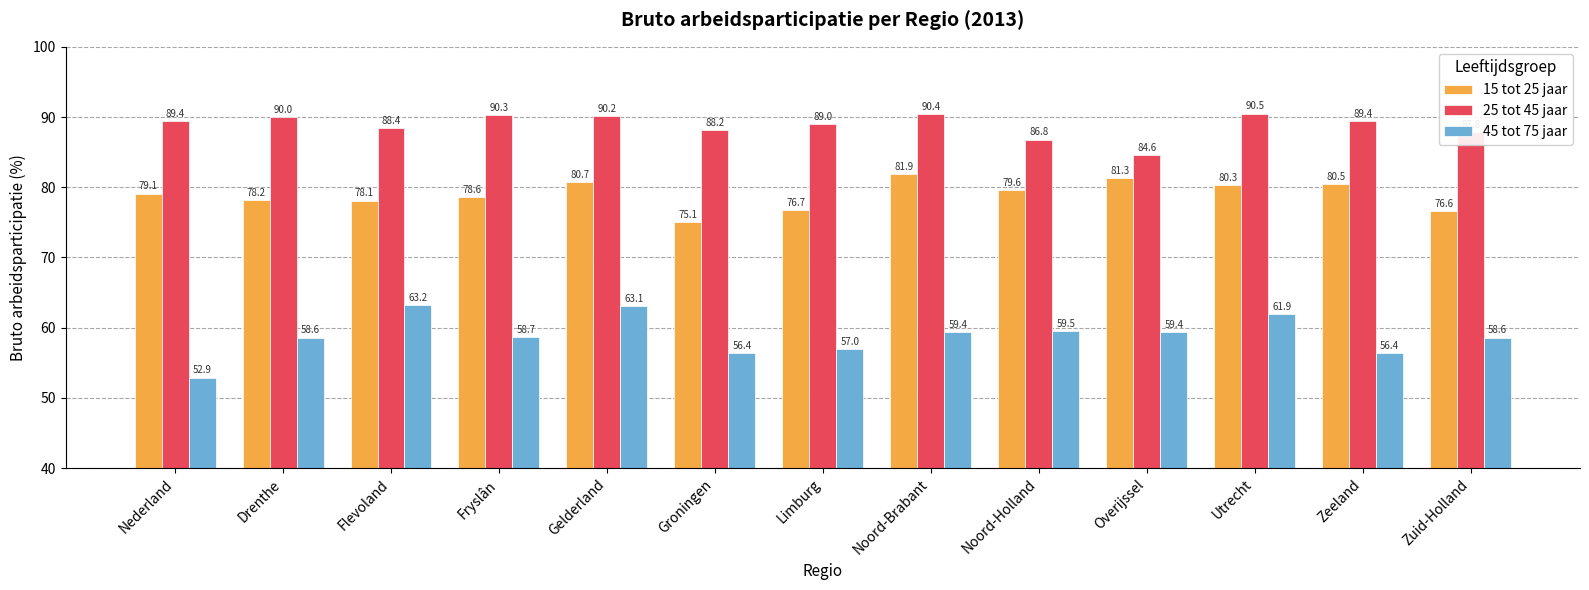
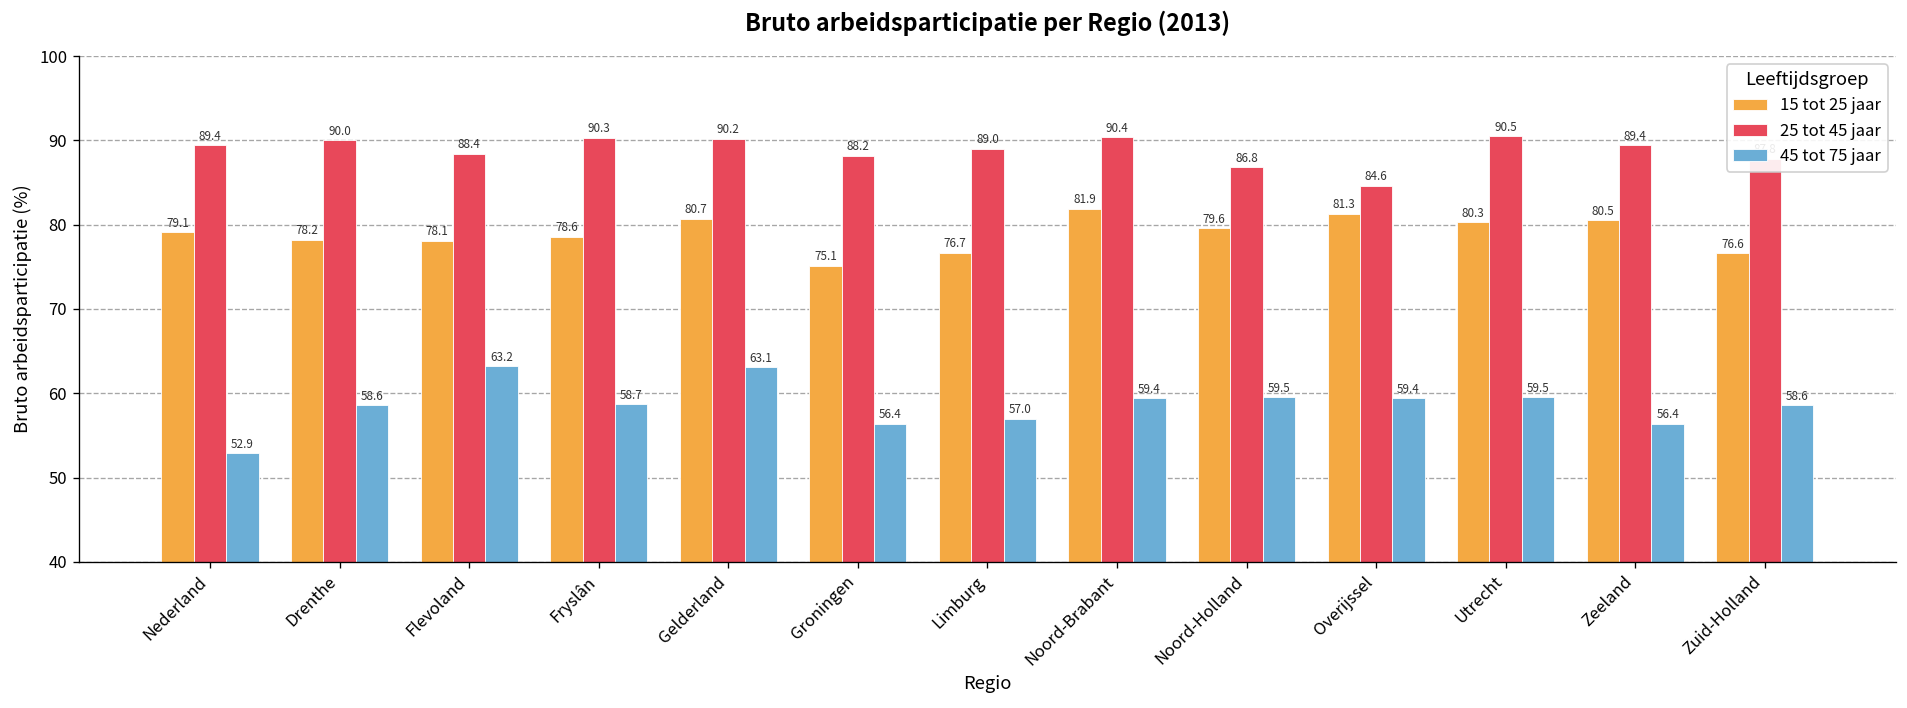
  {
    "15 tot 25 jaar": {
      "Nederland": 79.1,
      "Drenthe": 78.2,
      "Flevoland": 78.1,
      "Fryslân": 78.6,
      "Gelderland": 80.7,
      "Groningen": 75.1,
      "Limburg": 76.7,
      "Noord-Brabant": 81.9,
      "Noord-Holland": 79.6,
      "Overijssel": 81.3,
      "Utrecht": 80.3,
      "Zeeland": 80.5,
      "Zuid-Holland": 76.6
    },
    "25 tot 45 jaar": {
      "Nederland": 89.4,
      "Drenthe": 90.0,
      "Flevoland": 88.4,
      "Fryslân": 90.3,
      "Gelderland": 90.2,
      "Groningen": 88.2,
      "Limburg": 89.0,
      "Noord-Brabant": 90.4,
      "Noord-Holland": 86.8,
      "Overijssel": 84.6,
      "Utrecht": 90.5,
      "Zeeland": 89.4
    },
    "45 tot 75 jaar": {
      "Nederland": 52.9,
      "Drenthe": 58.6,
      "Flevoland": 63.2,
      "Fryslân": 58.7,
      "Gelderland": 63.1,
      "Groningen": 56.4,
      "Limburg": 57.0,
      "Noord-Brabant": 59.4,
      "Noord-Holland": 59.5,
      "Overijssel": 59.4,
-     "Utrecht": 61.9,
+     "Utrecht": 59.5,
      "Zeeland": 56.4,
      "Zuid-Holland": 58.6
    }
  }
